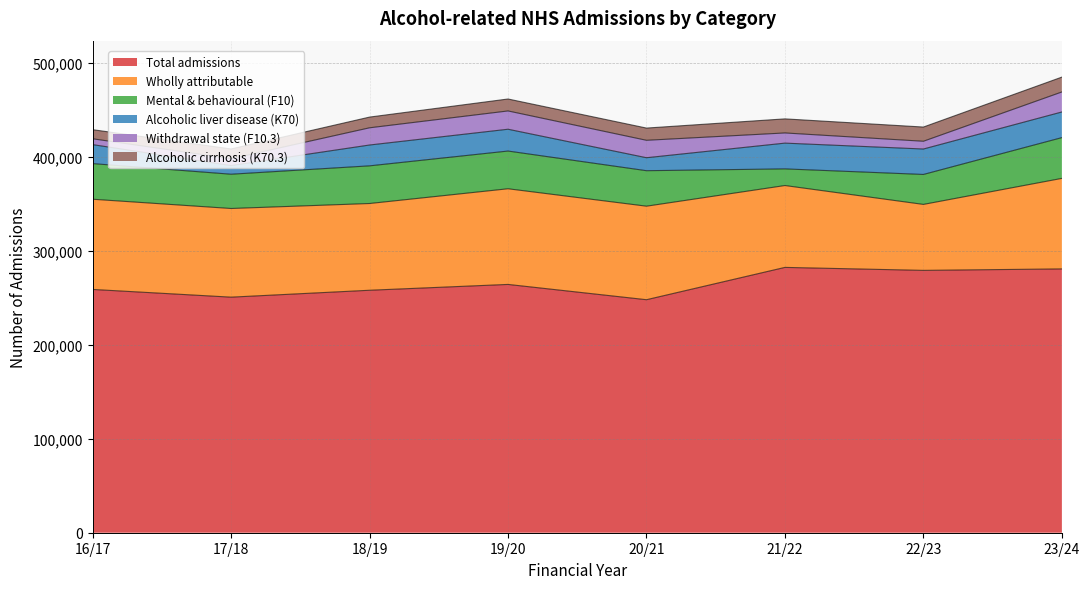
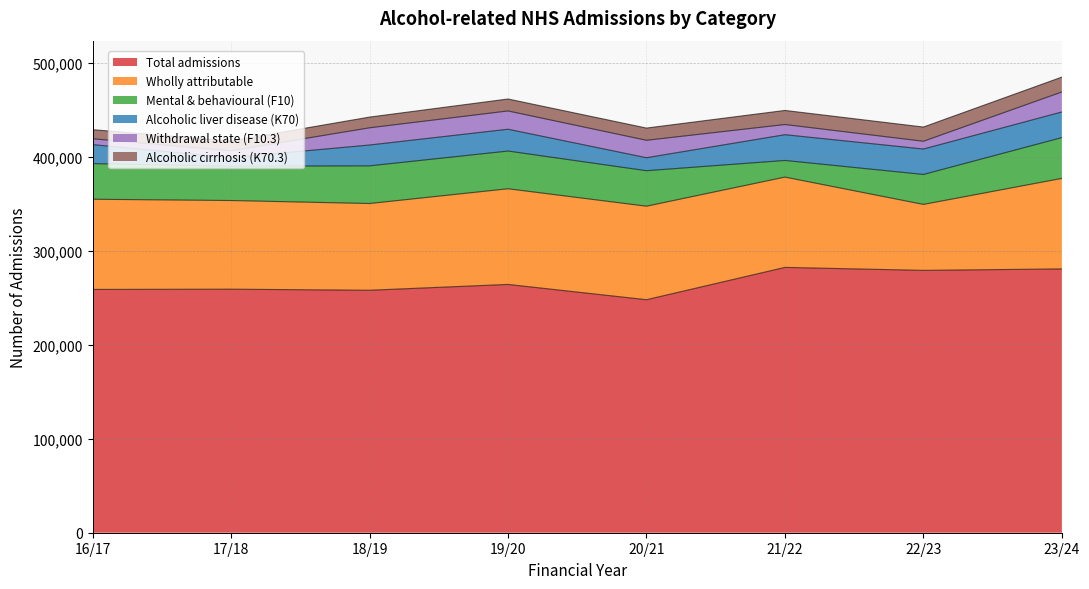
  {
    "Total admissions": {
      "16/17": "260,000",
-     "17/18": "250,000",
+     "17/18": "260,000",
      "18/19": "260,000",
      "19/20": "260,000",
      "20/21": "250,000",
      "21/22": "280,000",
      "22/23": "280,000",
      "23/24": "280,000"
    },
    "Wholly attributable": {
      "16/17": "100,000",
      "17/18": "90,000",
      "18/19": "90,000",
      "19/20": "100,000",
      "20/21": "100,000",
-     "21/22": "90,000",
+     "21/22": "100,000",
      "22/23": "70,000",
      "23/24": "100,000"
    },
    "Mental & behavioural (F10)": {
      "16/17": "40,000",
      "18/19": "40,000",
      "19/20": "40,000",
      "20/21": "40,000",
      "21/22": "20,000",
      "22/23": "30,000",
      "23/24": "40,000"
    },
    "Alcoholic liver disease (K70)": {
      "16/17": "20,000",
      "18/19": "20,000",
      "19/20": "20,000",
      "20/21": "10,000",
      "21/22": "30,000",
      "22/23": "30,000",
      "23/24": "30,000"
    },
    "Withdrawal state (F10.3)": {
      "16/17": "10,000",
      "18/19": "20,000",
      "19/20": "20,000",
      "20/21": "20,000",
      "21/22": "10,000",
      "22/23": "10,000",
      "23/24": "20,000"
    },
    "Alcoholic cirrhosis (K70.3)": {
      "16/17": "10,000",
      "18/19": "10,000",
      "19/20": "10,000",
      "20/21": "10,000",
      "21/22": "10,000",
      "22/23": "20,000",
      "23/24": "20,000"
    }
  }
